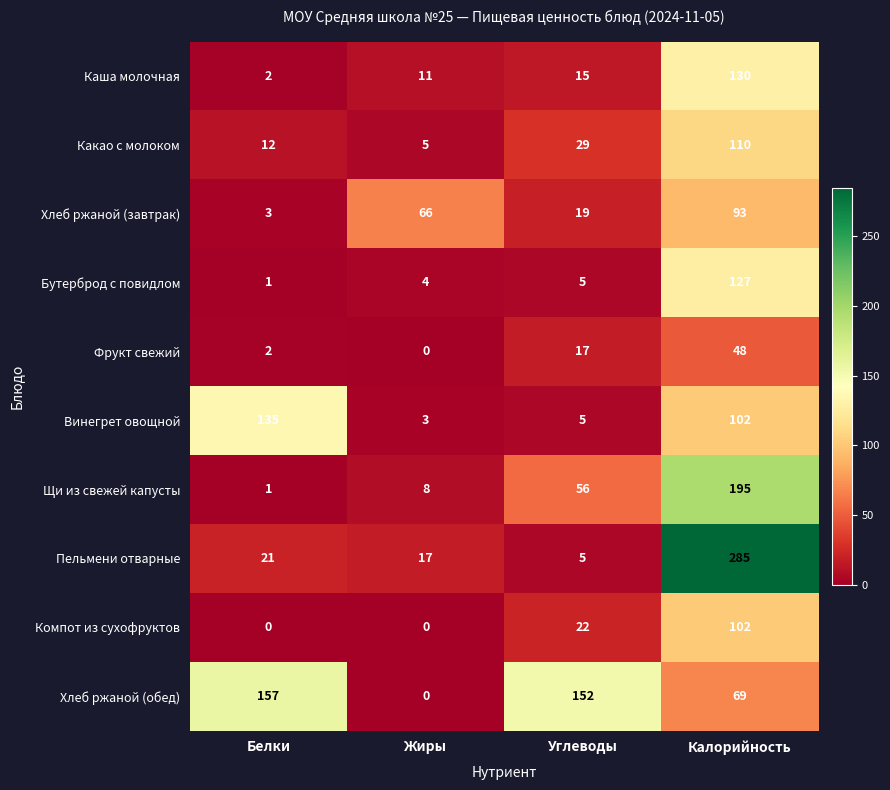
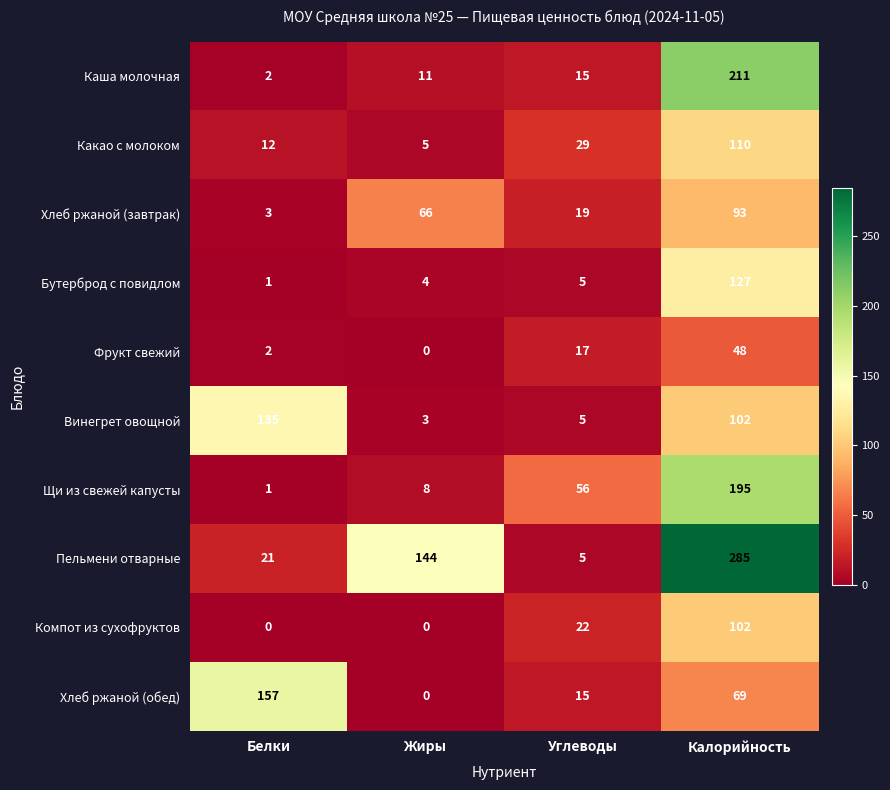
  {
    "Каша молочная": {
      "Белки": 2,
      "Жиры": 11,
      "Углеводы": 15,
-     "Калорийность": 130
+     "Калорийность": 211
    },
    "Какао с молоком": {
      "Белки": 12,
      "Жиры": 5,
      "Углеводы": 29,
      "Калорийность": 110
    },
    "Хлеб ржаной (завтрак)": {
      "Белки": 3,
      "Жиры": 66,
      "Углеводы": 19,
      "Калорийность": 93
    },
    "Бутерброд с повидлом": {
      "Белки": 1,
      "Жиры": 4,
      "Углеводы": 5,
      "Калорийность": 127
    },
    "Фрукт свежий": {
      "Белки": 2,
      "Жиры": 0,
      "Углеводы": 17,
      "Калорийность": 48
    },
    "Винегрет овощной": {
      "Белки": 135,
      "Жиры": 3,
      "Углеводы": 5,
      "Калорийность": 102
    },
    "Щи из свежей капусты": {
      "Белки": 1,
      "Жиры": 8,
      "Углеводы": 56,
      "Калорийность": 195
    },
    "Пельмени отварные": {
      "Белки": 21,
-     "Жиры": 17,
+     "Жиры": 144,
      "Углеводы": 5,
      "Калорийность": 285
    },
    "Компот из сухофруктов": {
      "Белки": 0,
      "Жиры": 0,
      "Углеводы": 22,
      "Калорийность": 102
    },
    "Хлеб ржаной (обед)": {
      "Белки": 157,
      "Жиры": 0,
-     "Углеводы": 152,
+     "Углеводы": 15,
      "Калорийность": 69
    }
  }
